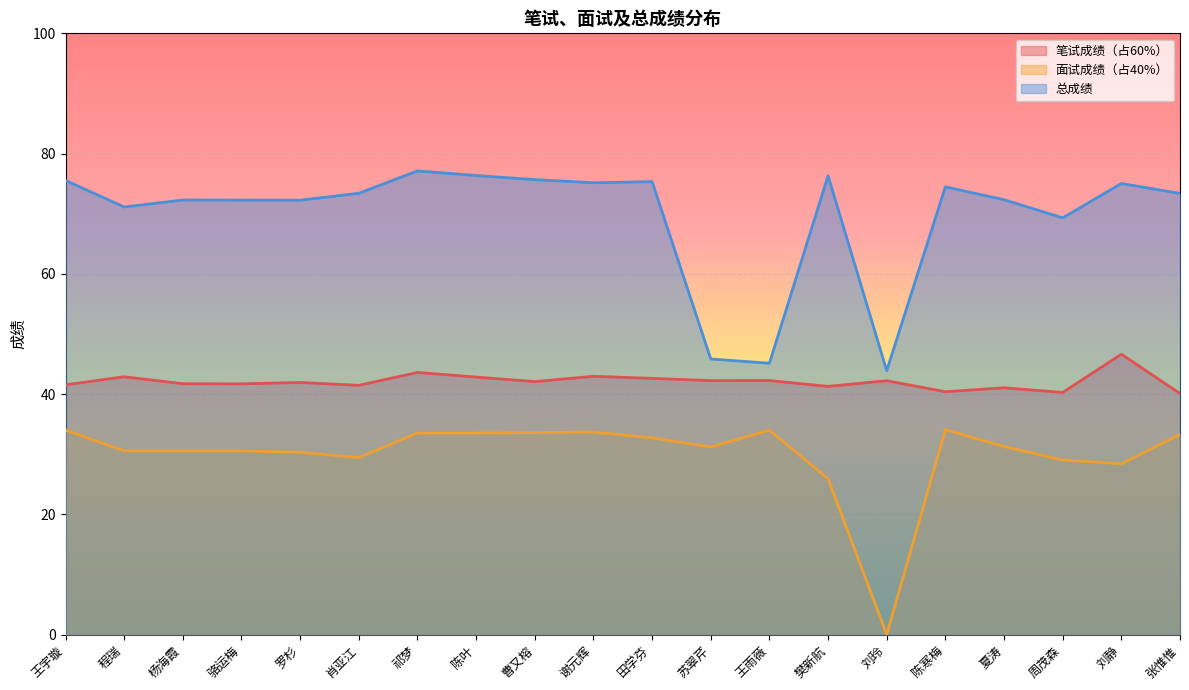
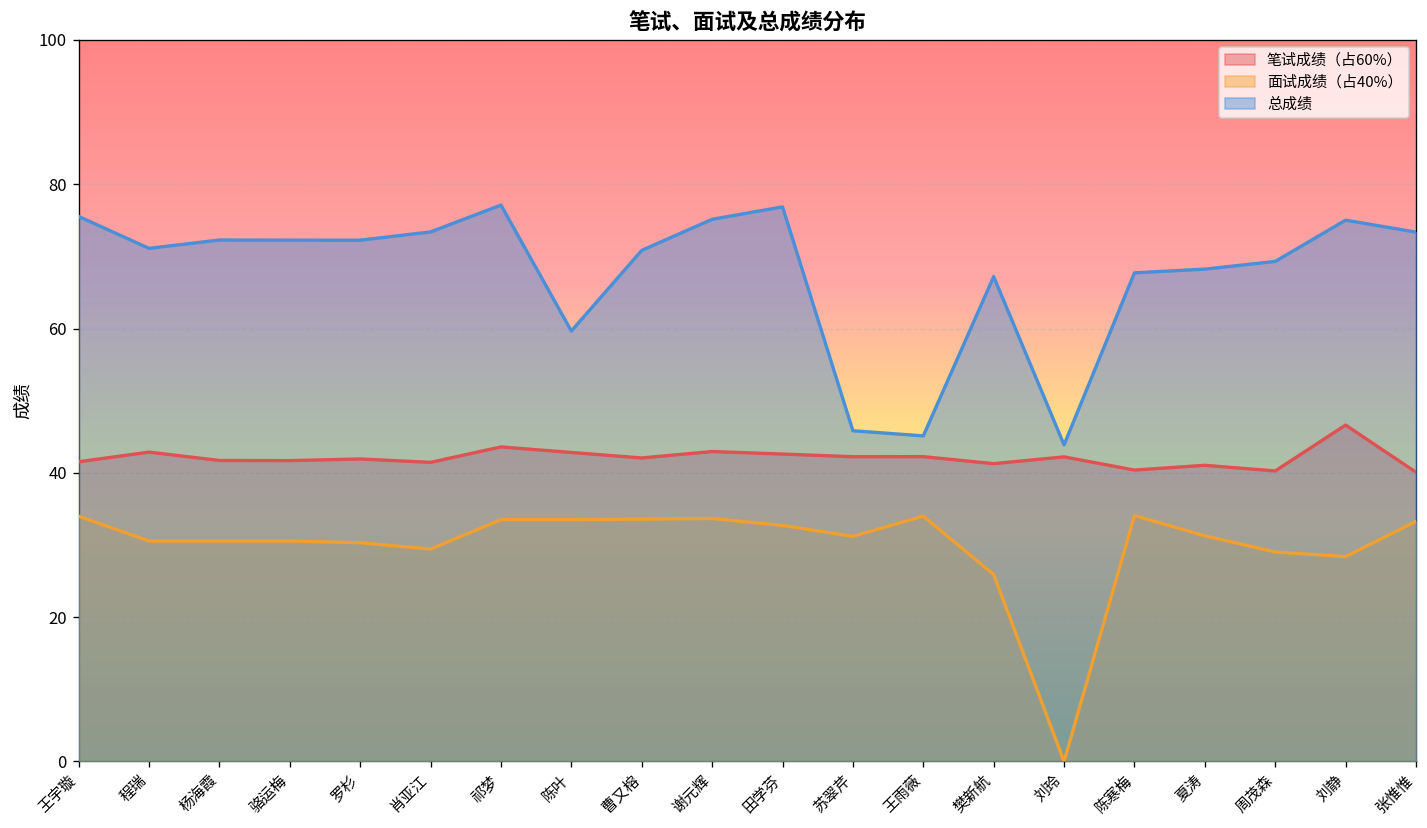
  {
    "总成绩": {
      "王宇璇": 76,
      "程瑞": 71,
      "杨海霞": 72,
      "骆运梅": 72,
      "罗杉": 72,
      "肖亚江": 73,
      "祁梦": 77,
-     "陈叶": 76,
-     "曹又榕": 76,
+     "陈叶": 60,
+     "曹又榕": 71,
      "谢元辉": 75,
-     "田学芬": 75,
+     "田学芬": 77,
      "苏翠芹": 46,
      "王雨薇": 45,
-     "樊新航": 76,
+     "樊新航": 67,
      "刘玲": 44,
-     "陈寒梅": 74,
-     "夏涛": 72,
+     "陈寒梅": 68,
+     "夏涛": 68,
      "周茂森": 69,
      "刘静": 75,
      "张惟惟": 73
    }
  }
